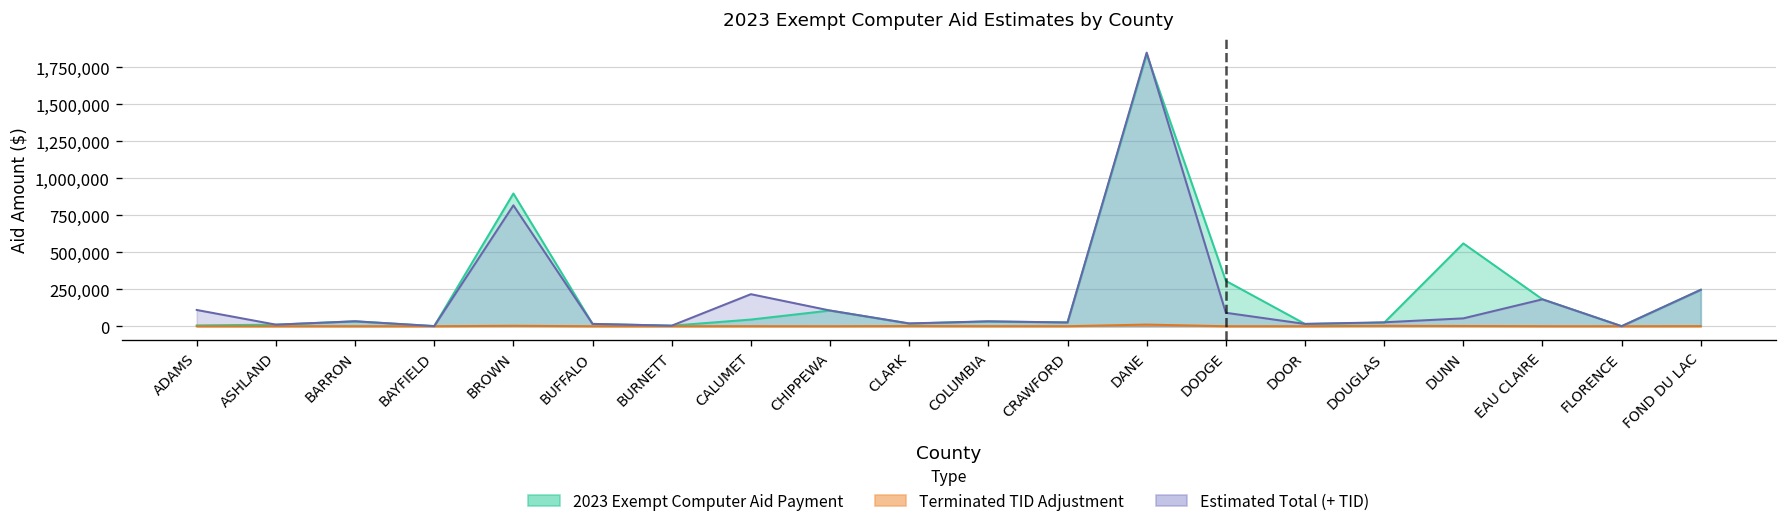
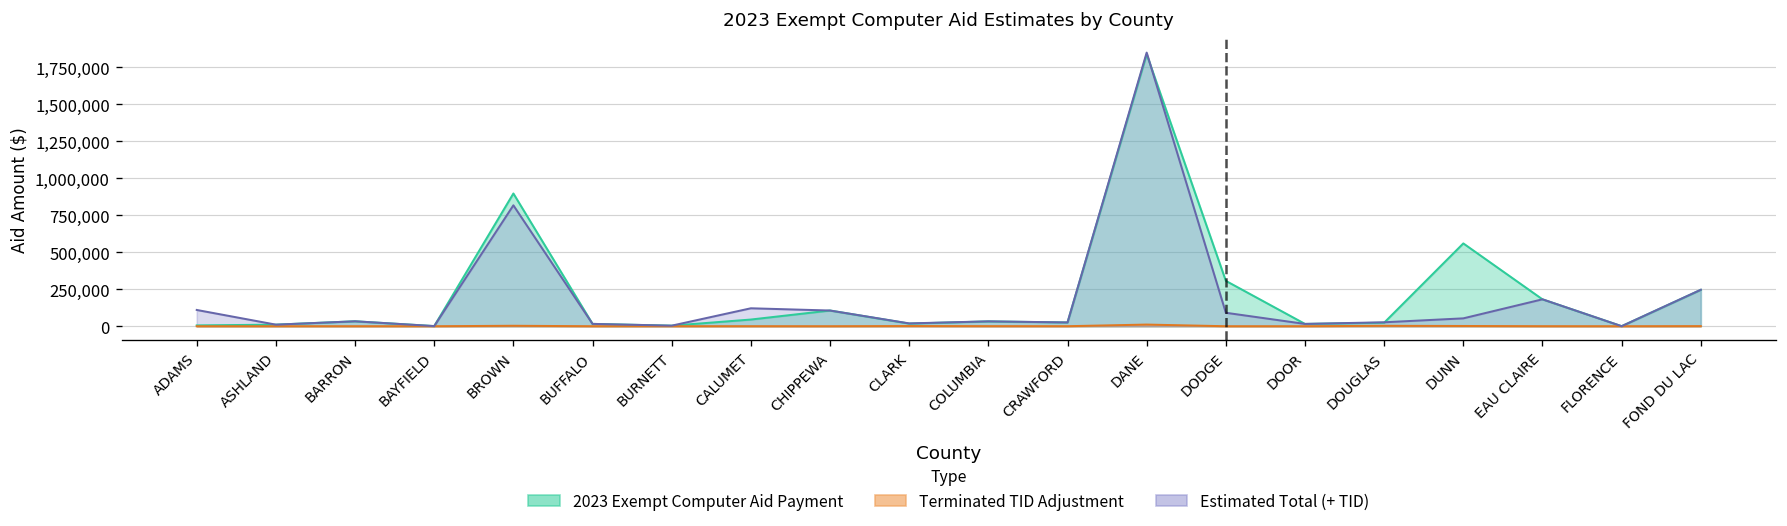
  {
    "2023 Exempt Computer Aid Payment": {
      "BROWN": "900,000",
      "CALUMET": "50,000",
      "DODGE": "310,000",
      "DUNN": "560,000"
    },
    "Terminated TID Adjustment": {
      "BARRON": "0",
      "BROWN": "0",
      "CALUMET": "0",
      "CHIPPEWA": "0",
      "COLUMBIA": "0",
      "CRAWFORD": "0",
      "DANE": "10,000",
      "DODGE": "0",
      "DOUGLAS": "0",
      "DUNN": "0",
      "EAU CLAIRE": "0",
      "FOND DU LAC": "0"
    },
    "Estimated Total (+ TID)": {
      "ADAMS": "110,000",
      "BROWN": "820,000",
-     "CALUMET": "220,000",
+     "CALUMET": "120,000",
      "DODGE": "90,000",
      "DUNN": "50,000"
    }
  }
